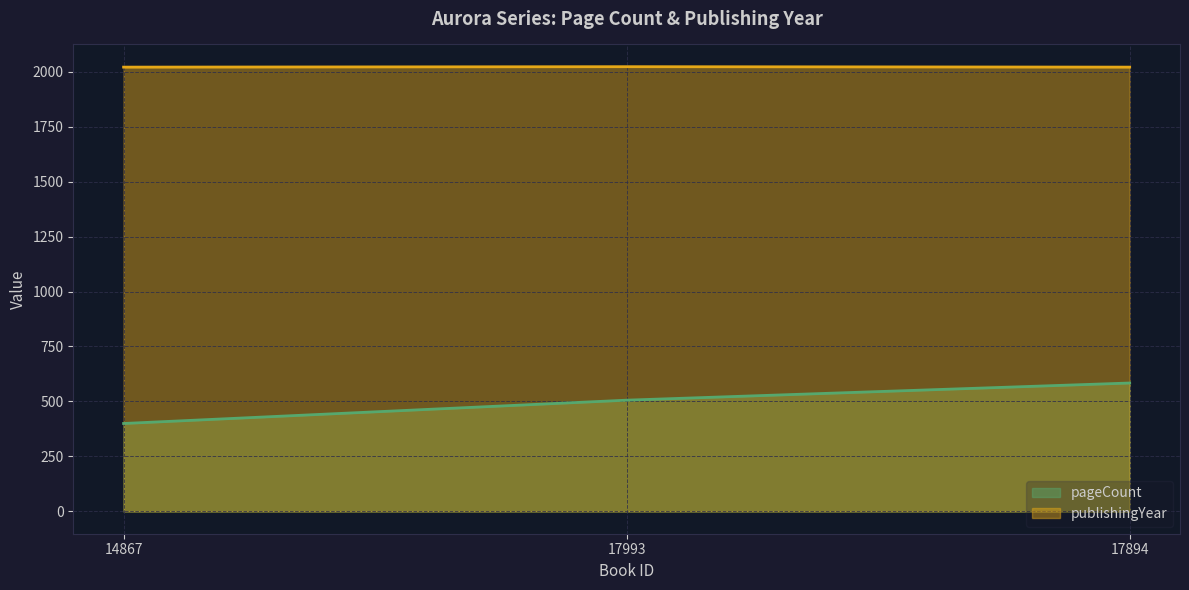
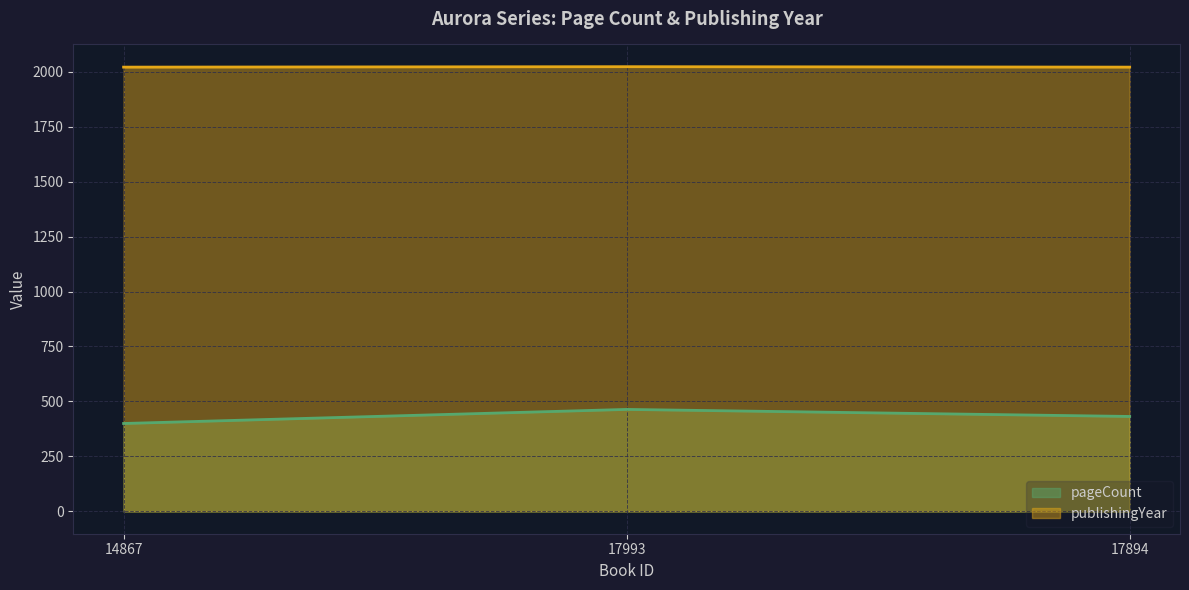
  {
    "pageCount": {
      "14867": 400,
-     "17993": 510,
-     "17894": 580
+     "17993": 460,
+     "17894": 430
    },
    "publishingYear": {
      "14867": 2020,
      "17993": 2020,
      "17894": 2020
    }
  }
